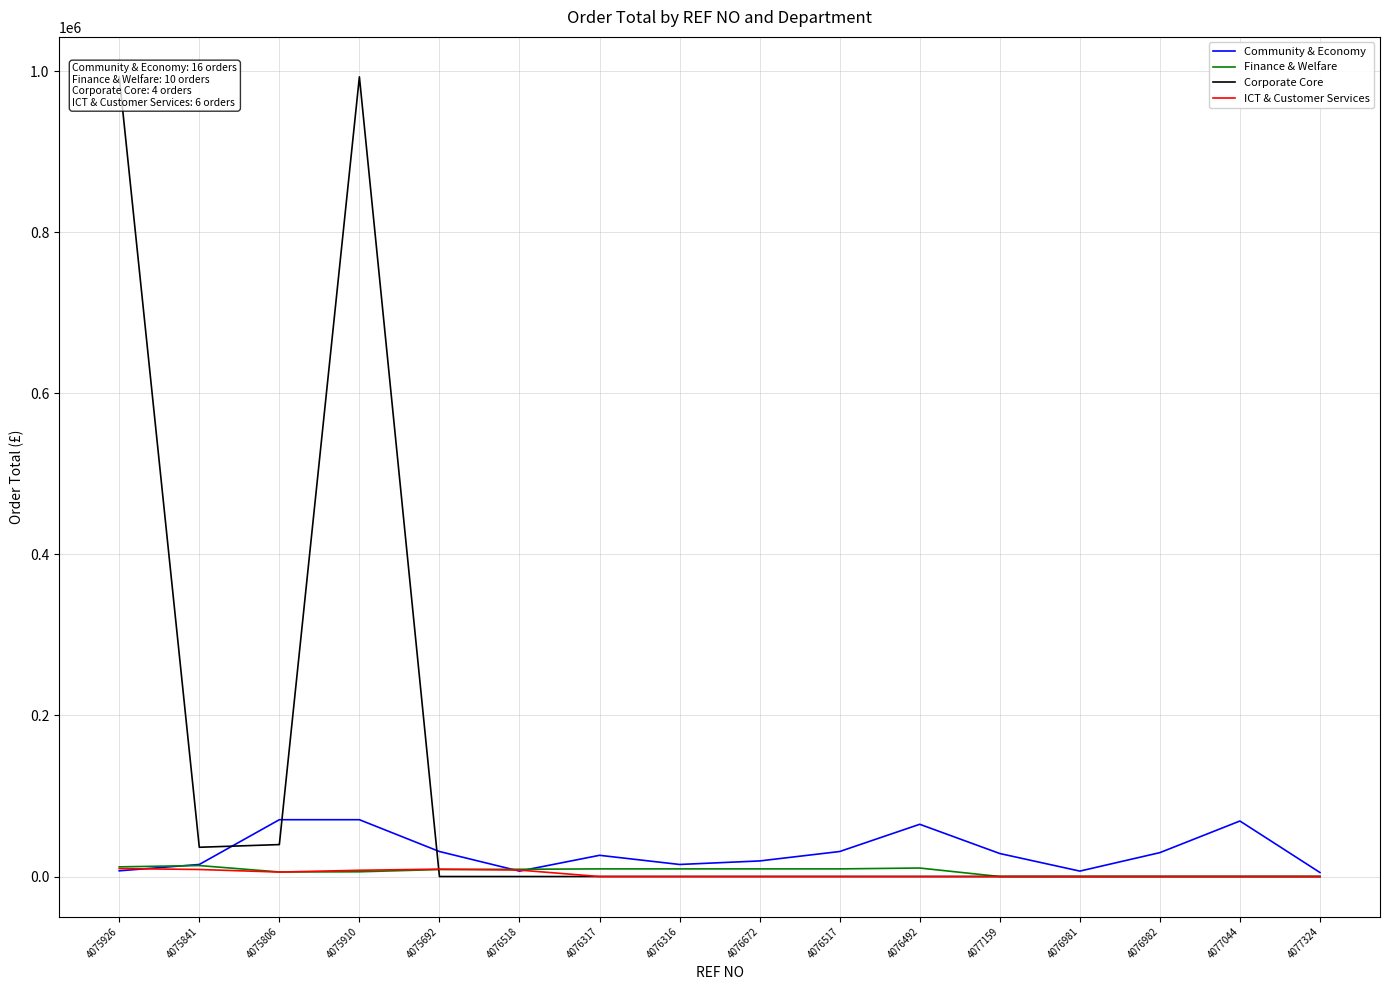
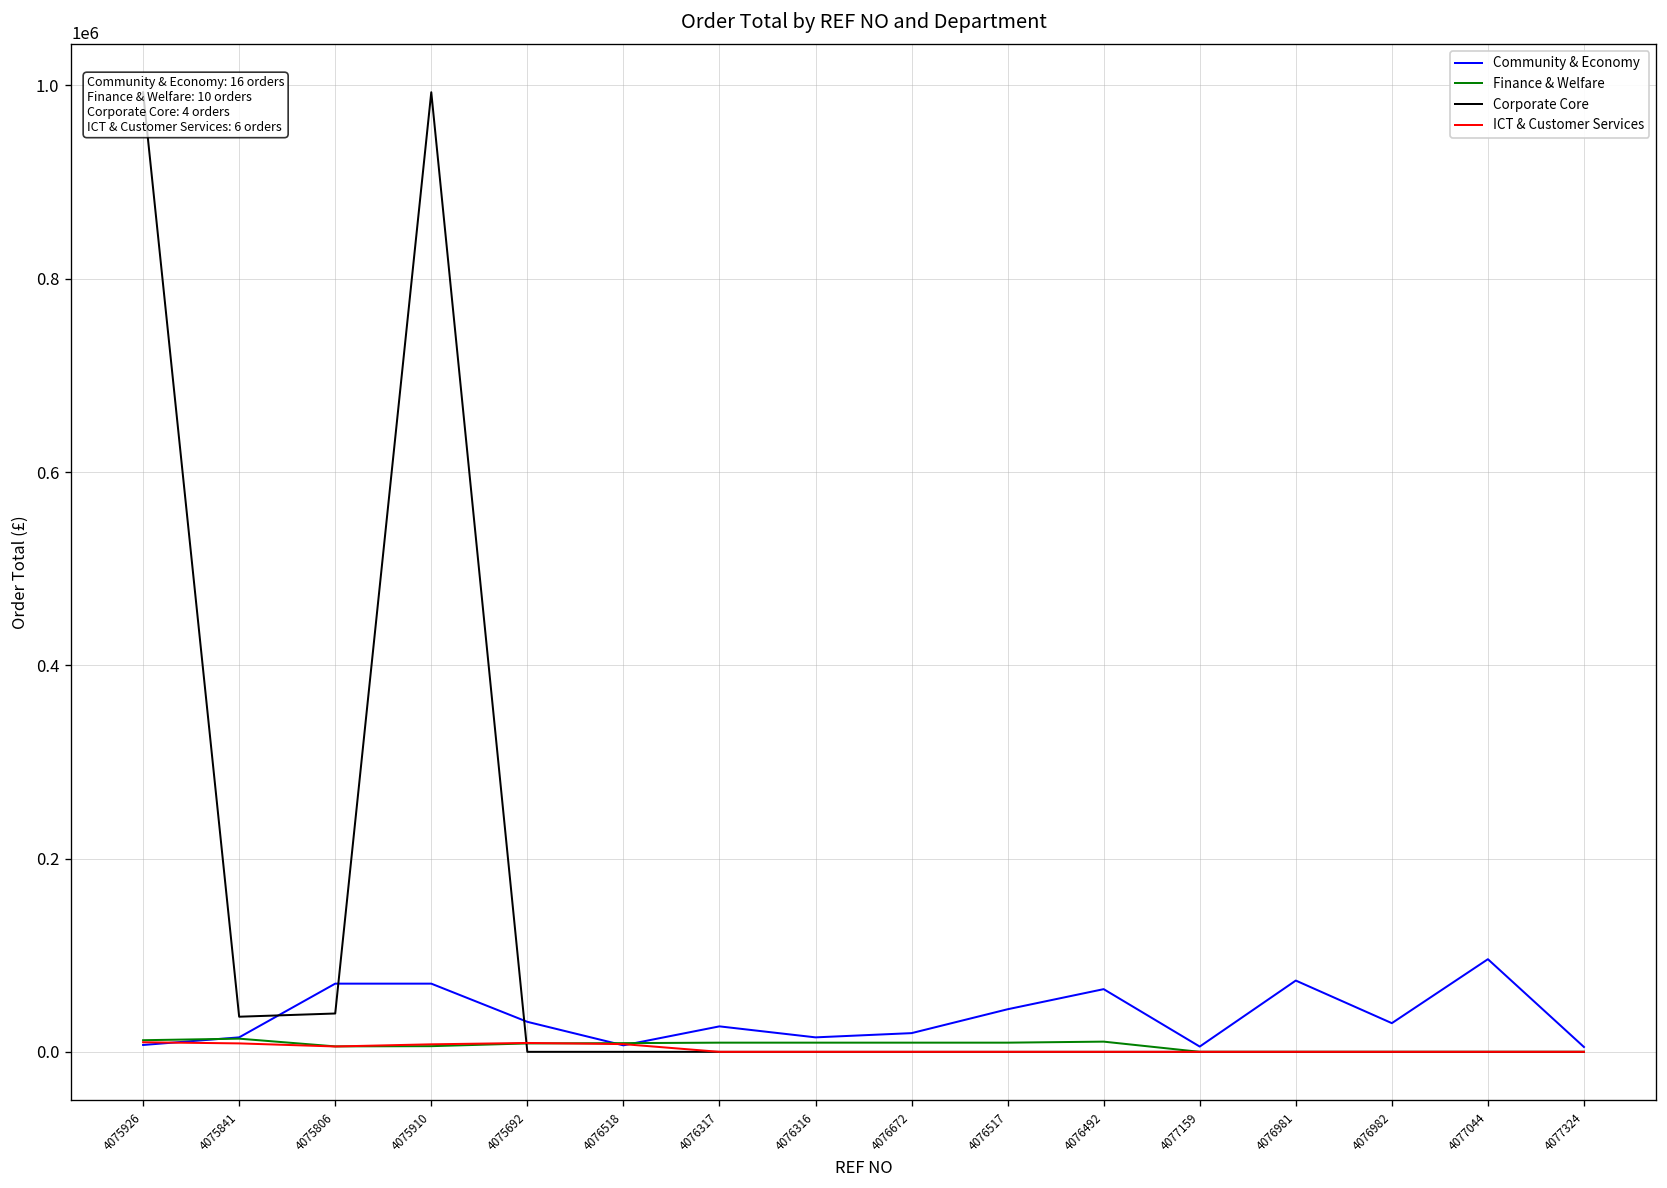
  {
    "Community & Economy": {
      "4075806": 70000,
      "4075910": 70000,
      "4075692": 30000,
      "4076317": 30000,
      "4076316": 10000,
      "4076672": 20000,
-     "4076517": 30000,
+     "4076517": 40000,
      "4076492": 60000,
-     "4077159": 30000,
-     "4076981": 10000,
+     "4077159": 10000,
+     "4076981": 70000,
      "4076982": 30000,
-     "4077044": 70000,
+     "4077044": 100000,
      "4077324": 10000
    },
    "Finance & Welfare": {
      "4076317": 10000,
      "4076316": 10000,
      "4076672": 10000,
      "4076517": 10000,
      "4076492": 10000
    },
    "Corporate Core": {
      "4075841": 40000,
      "4075806": 40000,
      "4075910": 990000,
      "4075692": 0,
      "4076518": 0
    },
    "ICT & Customer Services": {
      "4075841": 10000
    }
  }
